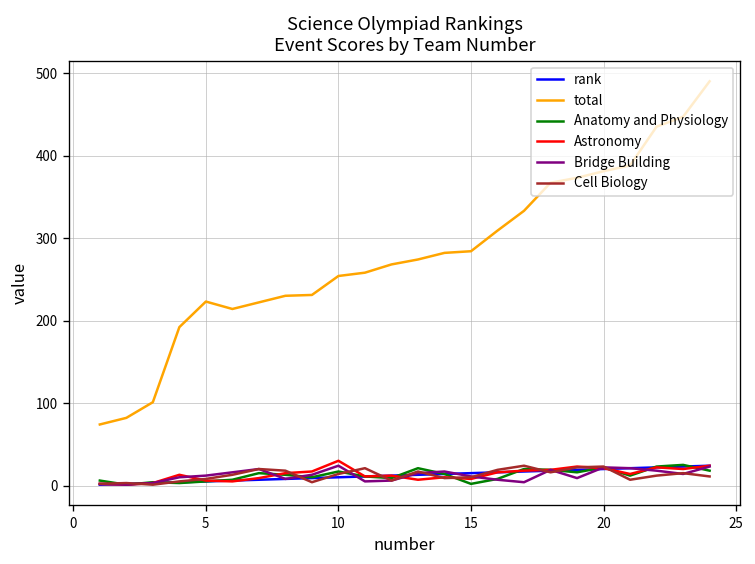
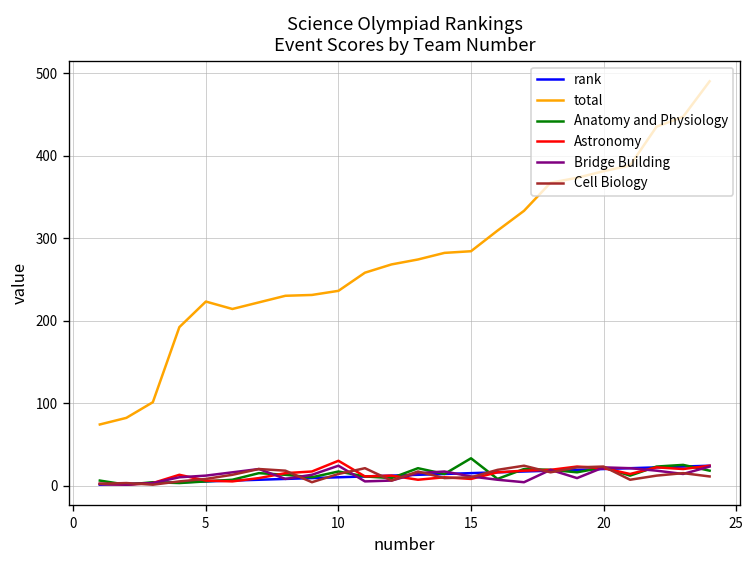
  {
    "rank": {
      "10": 10,
      "15": 20
    },
    "total": {
      "5": 220,
-     "10": 250,
+     "10": 240,
      "15": 280
    },
    "Anatomy and Physiology": {
-     "15": 0
+     "15": 30
    },
    "Astronomy": {
      "10": 30
    },
    "Bridge Building": {
      "5": 10,
      "10": 20
    }
  }
